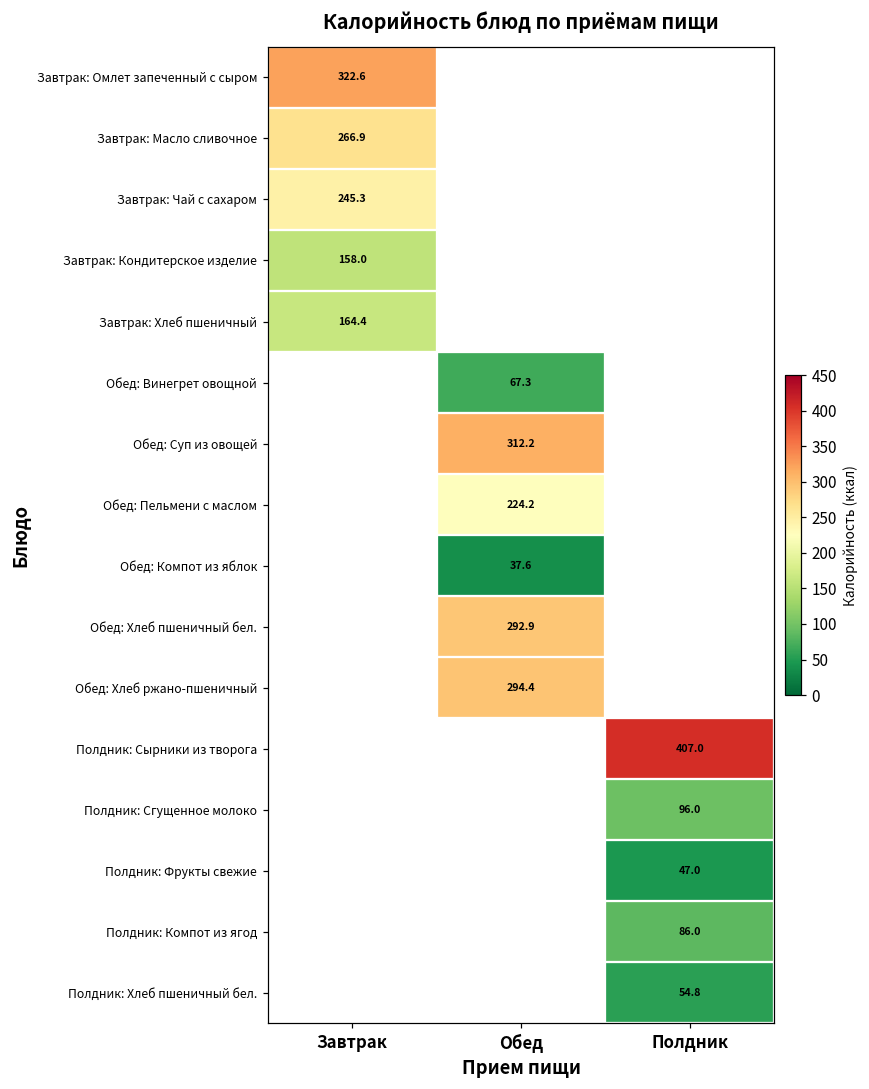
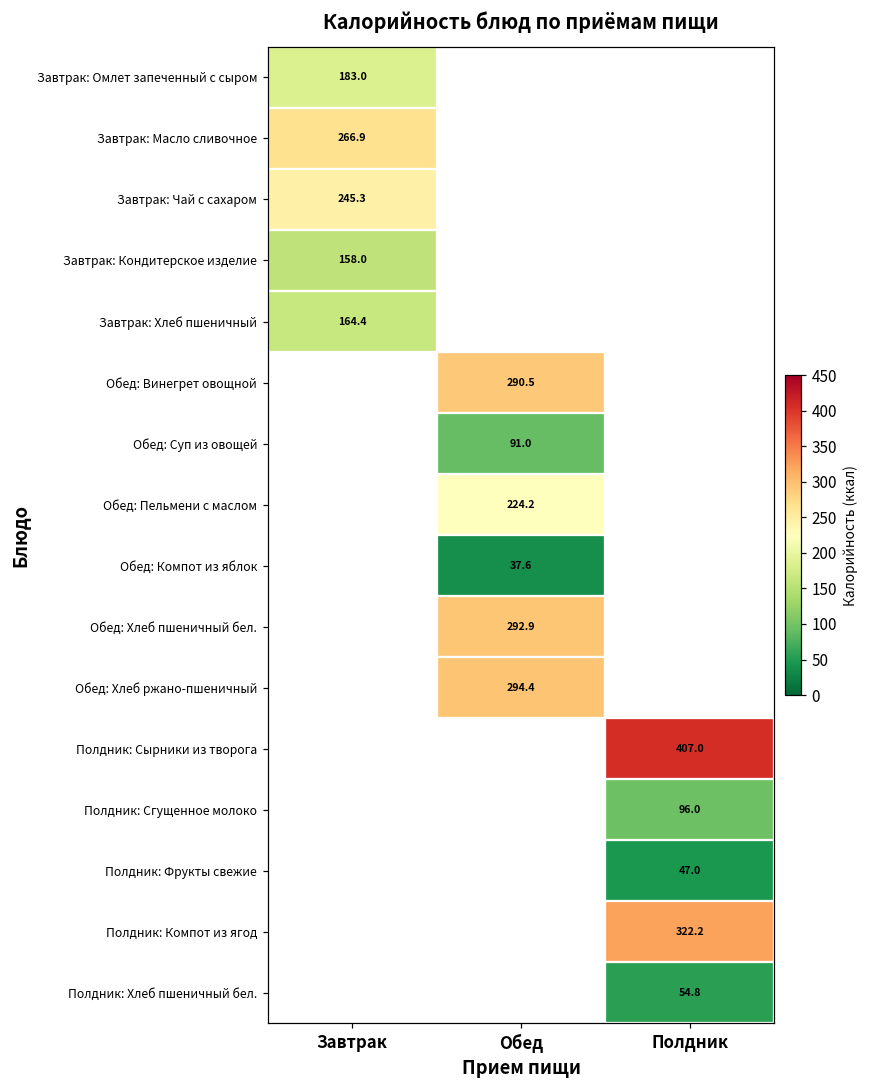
  {
    "Завтрак: Омлет запеченный с сыром": {
-     "Завтрак": 322.6
+     "Завтрак": 183.0
    },
    "Завтрак: Масло сливочное": {
      "Завтрак": 266.9
    },
    "Завтрак: Чай с сахаром": {
      "Завтрак": 245.3
    },
    "Завтрак: Кондитерское изделие": {
      "Завтрак": 158.0
    },
    "Завтрак: Хлеб пшеничный": {
      "Завтрак": 164.4
    },
    "Обед: Винегрет овощной": {
-     "Обед": 67.3
+     "Обед": 290.5
    },
    "Обед: Суп из овощей": {
-     "Обед": 312.2
+     "Обед": 91.0
    },
    "Обед: Пельмени с маслом": {
      "Обед": 224.2
    },
    "Обед: Компот из яблок": {
      "Обед": 37.6
    },
    "Обед: Хлеб пшеничный бел.": {
      "Обед": 292.9
    },
    "Обед: Хлеб ржано-пшеничный": {
      "Обед": 294.4
    },
    "Полдник: Сырники из творога": {
      "Полдник": 407.0
    },
    "Полдник: Сгущенное молоко": {
      "Полдник": 96.0
    },
    "Полдник: Фрукты свежие": {
      "Полдник": 47.0
    },
    "Полдник: Компот из ягод": {
-     "Полдник": 86.0
+     "Полдник": 322.2
    },
    "Полдник: Хлеб пшеничный бел.": {
      "Полдник": 54.8
    }
  }
